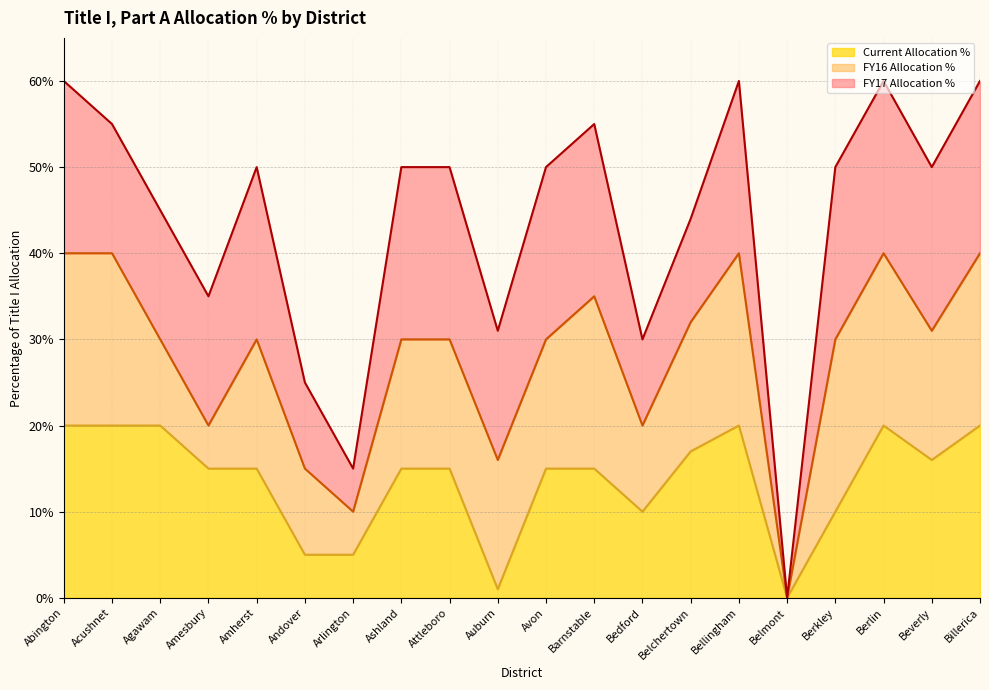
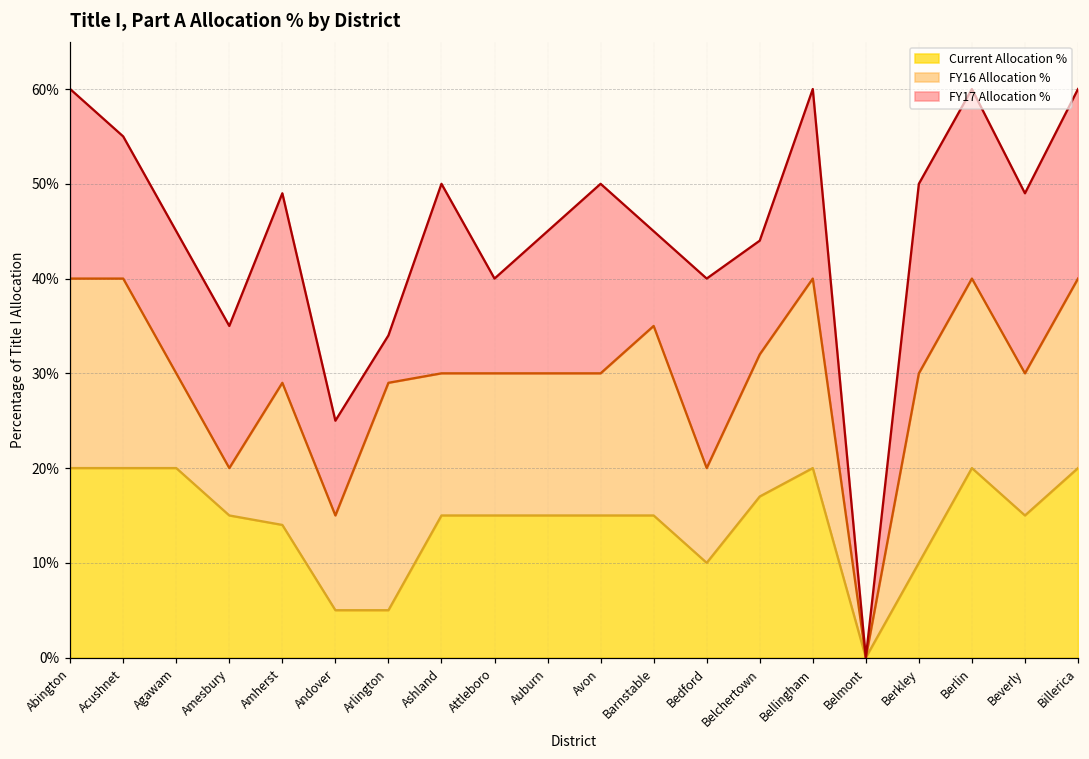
  {
    "Current Allocation %": {
      "Abington": "20%",
      "Acushnet": "20%",
      "Agawam": "20%",
      "Amesbury": "15%",
-     "Amherst": "15%",
+     "Amherst": "14%",
      "Andover": "5%",
      "Arlington": "5%",
      "Ashland": "15%",
      "Attleboro": "15%",
-     "Auburn": "1%",
+     "Auburn": "15%",
      "Avon": "15%",
      "Barnstable": "15%",
      "Bedford": "10%",
      "Belchertown": "17%",
      "Bellingham": "20%",
      "Berkley": "10%",
      "Berlin": "20%",
-     "Beverly": "16%",
+     "Beverly": "15%",
      "Billerica": "20%"
    },
    "FY16 Allocation %": {
      "Abington": "20%",
      "Acushnet": "20%",
      "Agawam": "10%",
      "Amesbury": "5%",
      "Amherst": "15%",
      "Andover": "10%",
-     "Arlington": "5%",
+     "Arlington": "24%",
      "Ashland": "15%",
      "Attleboro": "15%",
      "Auburn": "15%",
      "Avon": "15%",
      "Barnstable": "20%",
      "Bedford": "10%",
      "Belchertown": "15%",
      "Bellingham": "20%",
      "Berkley": "20%",
      "Berlin": "20%",
      "Beverly": "15%",
      "Billerica": "20%"
    },
    "FY17 Allocation %": {
      "Abington": "20%",
      "Acushnet": "15%",
      "Agawam": "15%",
      "Amesbury": "15%",
      "Amherst": "20%",
      "Andover": "10%",
      "Arlington": "5%",
      "Ashland": "20%",
-     "Attleboro": "20%",
+     "Attleboro": "10%",
      "Auburn": "15%",
      "Avon": "20%",
-     "Barnstable": "20%",
-     "Bedford": "10%",
+     "Barnstable": "10%",
+     "Bedford": "20%",
      "Belchertown": "12%",
      "Bellingham": "20%",
      "Berkley": "20%",
      "Beverly": "19%",
      "Billerica": "20%"
    }
  }
